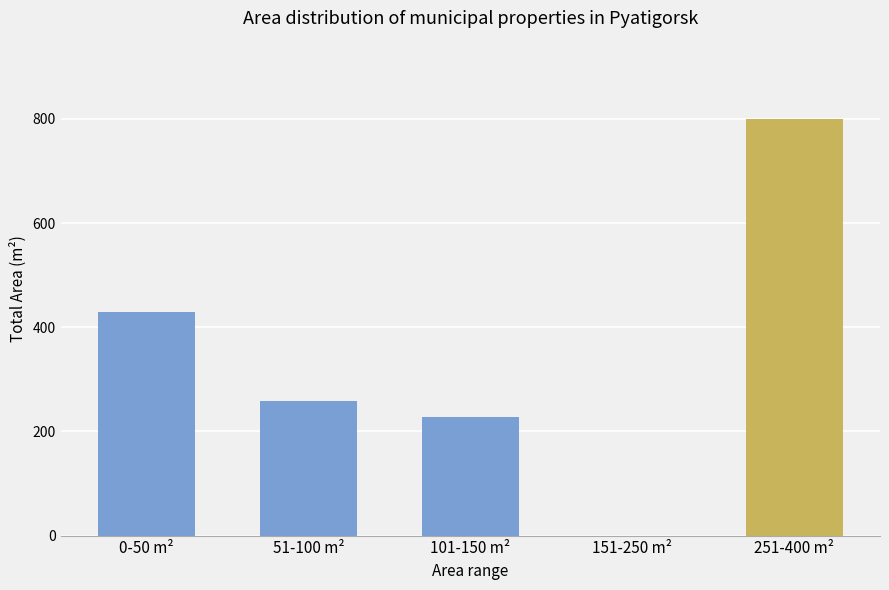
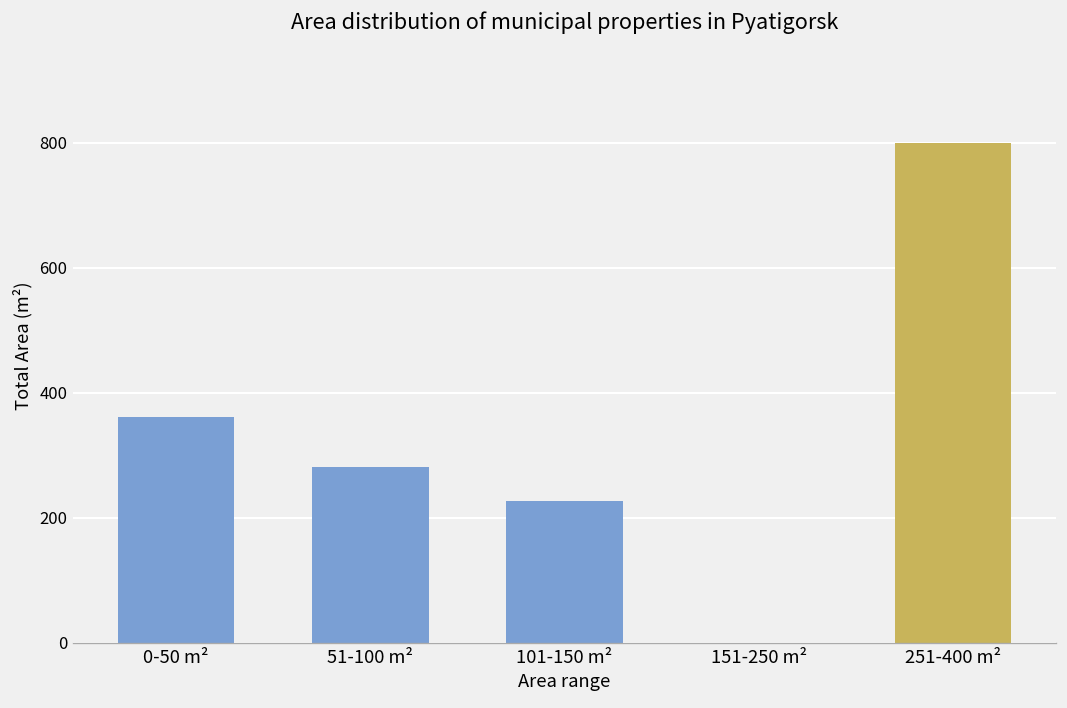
  {
-   "0-50 m²": 430,
-   "51-100 m²": 260,
+   "0-50 m²": 360,
+   "51-100 m²": 280,
    "101-150 m²": 230,
    "151-250 m²": 0,
    "251-400 m²": 800
  }
